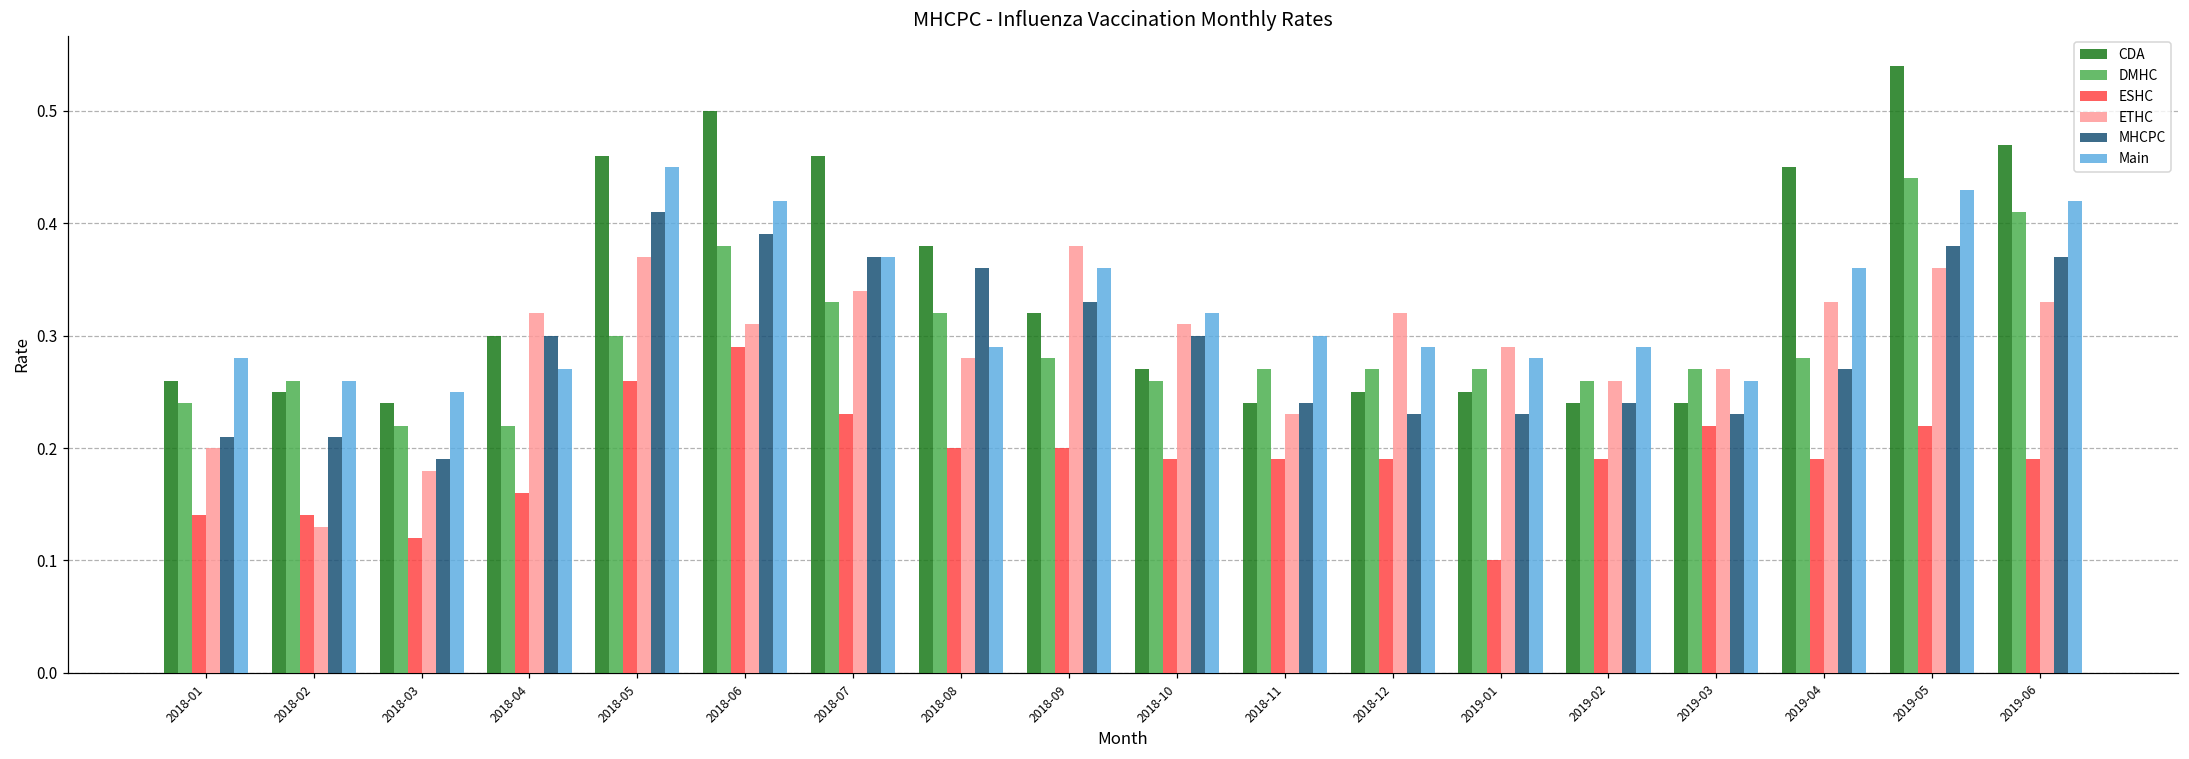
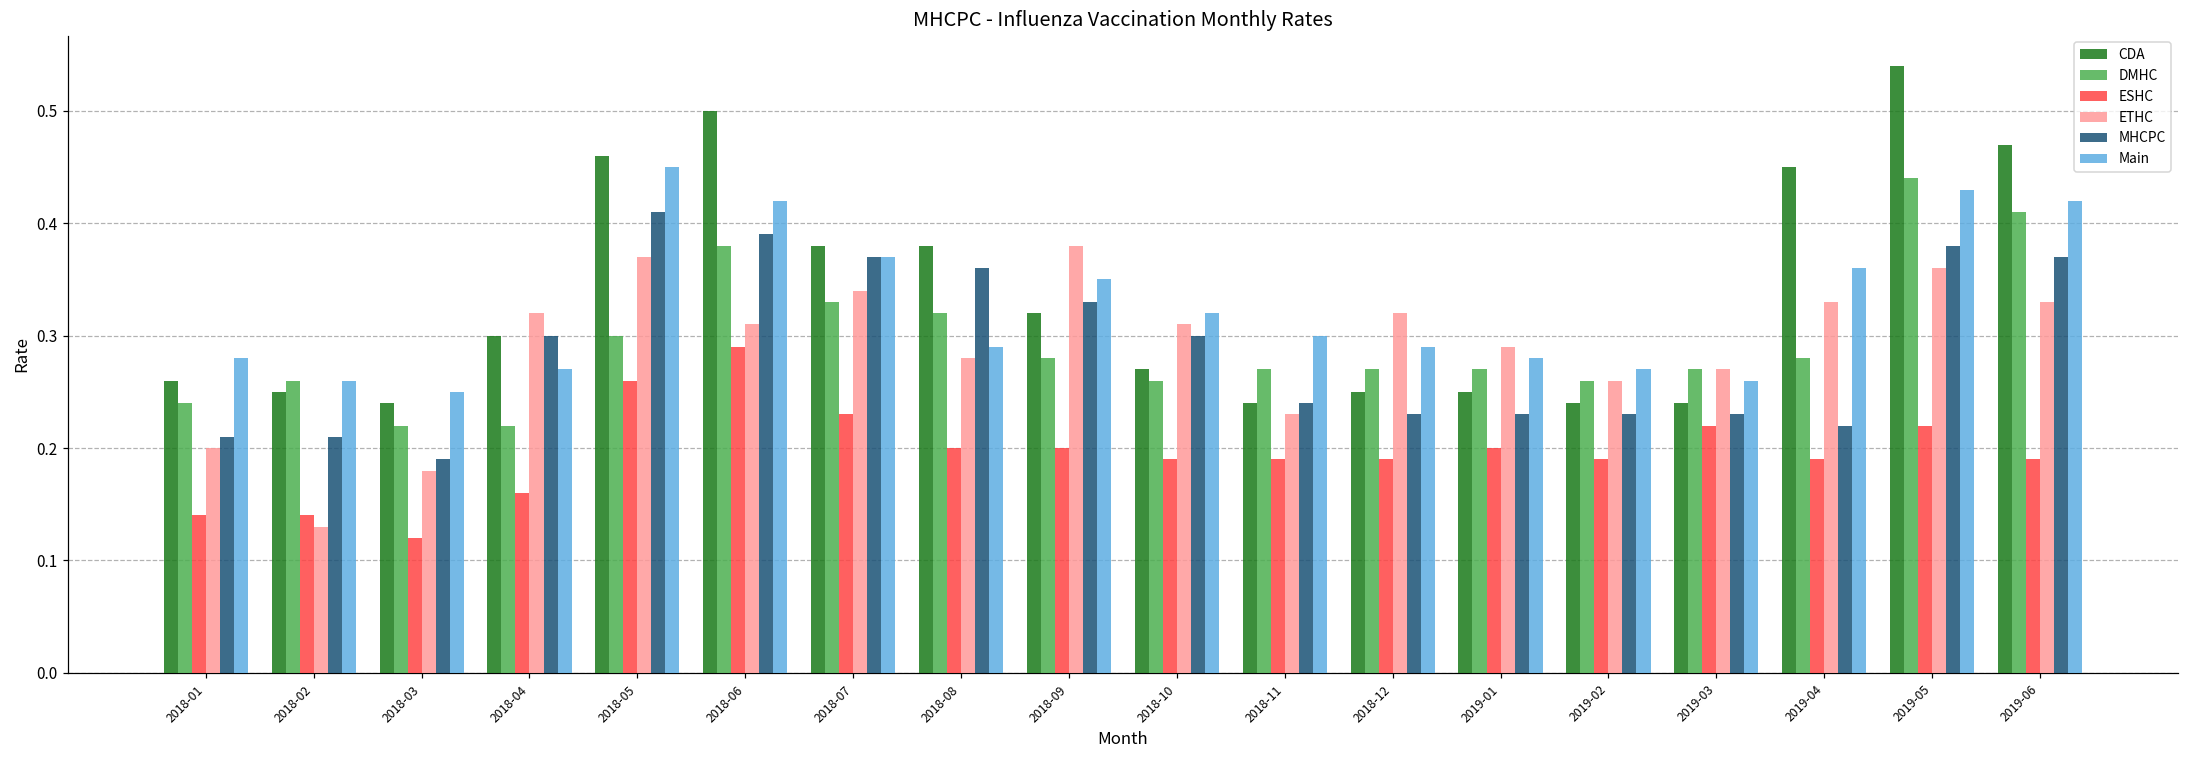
  {
    "CDA": {
      "2018-01": 0.26,
      "2018-02": 0.25,
      "2018-03": 0.24,
      "2018-04": 0.30,
      "2018-05": 0.46,
      "2018-06": 0.50,
-     "2018-07": 0.46,
+     "2018-07": 0.38,
      "2018-08": 0.38,
      "2018-09": 0.32,
      "2018-10": 0.27,
      "2018-11": 0.24,
      "2018-12": 0.25,
      "2019-01": 0.25,
      "2019-02": 0.24,
      "2019-03": 0.24,
      "2019-04": 0.45,
      "2019-05": 0.54,
      "2019-06": 0.47
    },
    "DMHC": {
      "2018-01": 0.24,
      "2018-02": 0.26,
      "2018-03": 0.22,
      "2018-04": 0.22,
      "2018-05": 0.30,
      "2018-06": 0.38,
      "2018-07": 0.33,
      "2018-08": 0.32,
      "2018-09": 0.28,
      "2018-10": 0.26,
      "2018-11": 0.27,
      "2018-12": 0.27,
      "2019-01": 0.27,
      "2019-02": 0.26,
      "2019-03": 0.27,
      "2019-04": 0.28,
      "2019-05": 0.44,
      "2019-06": 0.41
    },
    "ESHC": {
      "2018-01": 0.140,
      "2018-02": 0.140,
      "2018-03": 0.120,
      "2018-04": 0.160,
      "2018-05": 0.260,
      "2018-06": 0.290,
      "2018-07": 0.230,
      "2018-08": 0.2,
      "2018-09": 0.2,
      "2018-10": 0.190,
      "2018-11": 0.190,
      "2018-12": 0.190,
-     "2019-01": 0.1,
+     "2019-01": 0.2,
      "2019-02": 0.190,
      "2019-03": 0.220,
      "2019-04": 0.190,
      "2019-05": 0.220,
      "2019-06": 0.190
    },
    "ETHC": {
      "2018-01": 0.20,
      "2018-02": 0.13,
      "2018-03": 0.18,
      "2018-04": 0.32,
      "2018-05": 0.37,
      "2018-06": 0.31,
      "2018-07": 0.34,
      "2018-08": 0.28,
      "2018-09": 0.38,
      "2018-10": 0.31,
      "2018-11": 0.23,
      "2018-12": 0.32,
      "2019-01": 0.29,
      "2019-02": 0.26,
      "2019-03": 0.27,
      "2019-04": 0.33,
      "2019-05": 0.36,
      "2019-06": 0.33
    },
    "MHCPC": {
      "2018-01": 0.21,
      "2018-02": 0.21,
      "2018-03": 0.19,
      "2018-04": 0.30,
      "2018-05": 0.41,
      "2018-06": 0.39,
      "2018-07": 0.37,
      "2018-08": 0.36,
      "2018-09": 0.33,
      "2018-10": 0.30,
      "2018-11": 0.24,
      "2018-12": 0.23,
      "2019-01": 0.23,
-     "2019-02": 0.24,
+     "2019-02": 0.23,
      "2019-03": 0.23,
-     "2019-04": 0.27,
+     "2019-04": 0.22,
      "2019-05": 0.38,
      "2019-06": 0.37
    },
    "Main": {
      "2018-01": 0.28,
      "2018-02": 0.26,
      "2018-03": 0.25,
      "2018-04": 0.27,
      "2018-05": 0.45,
      "2018-06": 0.42,
      "2018-07": 0.37,
      "2018-08": 0.29,
-     "2018-09": 0.36,
+     "2018-09": 0.35,
      "2018-10": 0.32,
      "2018-11": 0.30,
      "2018-12": 0.29,
      "2019-01": 0.28,
-     "2019-02": 0.29,
+     "2019-02": 0.27,
      "2019-03": 0.26,
      "2019-04": 0.36,
      "2019-05": 0.43,
      "2019-06": 0.42
    }
  }
